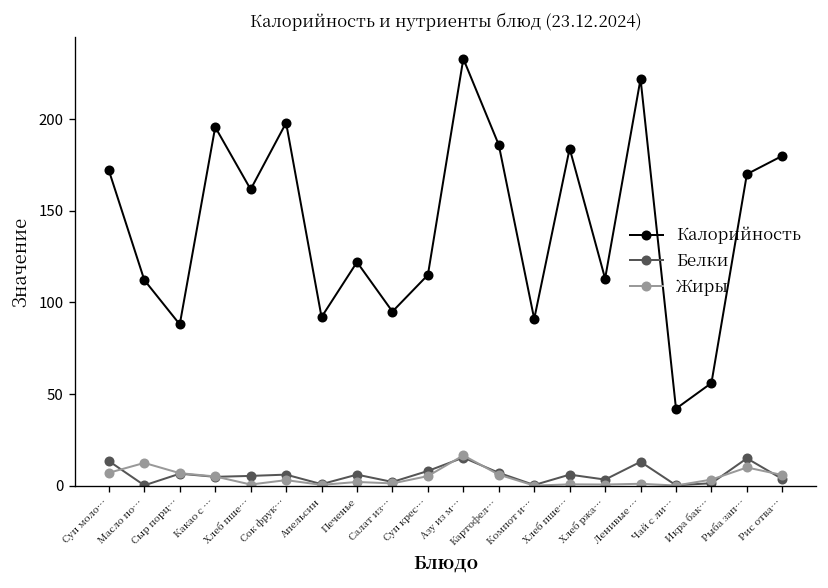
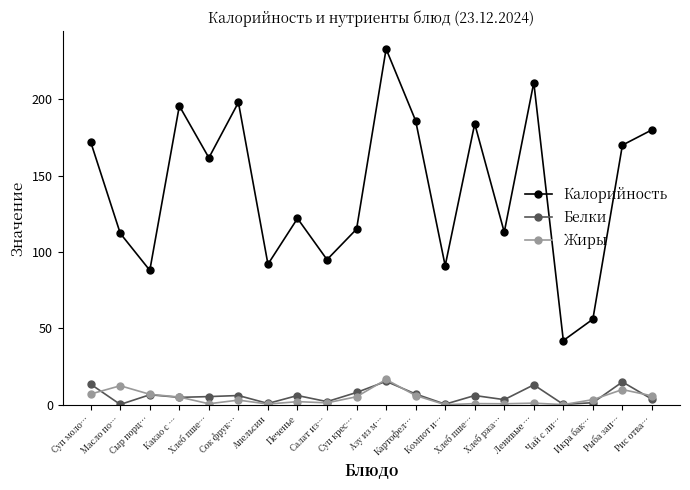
  {
    "Калорийность": {
      "Суп моло…": 172,
      "Масло по…": 112,
      "Сыр порц…": 88,
      "Какао с …": 196,
      "Сок фрук…": 198,
      "Апельсин": 92,
      "Печенье": 122,
      "Салат из…": 95,
      "Суп крес…": 115,
      "Азу из м…": 233,
      "Картофел…": 186,
      "Компот и…": 91,
      "Хлеб ржа…": 113,
-     "Ленивые …": 222,
+     "Ленивые …": 211,
      "Чай с ли…": 42,
      "Икра бак…": 56,
      "Рыба зап…": 170,
      "Рис отва…": 180
    },
    "Белки": {
      "Суп моло…": 13,
      "Масло по…": 0,
      "Сок фрук…": 6,
      "Печенье": 6,
      "Суп крес…": 8,
      "Хлеб ржа…": 3,
      "Ленивые …": 13,
      "Икра бак…": 1,
      "Рыба зап…": 15,
      "Рис отва…": 4
    },
    "Жиры": {
      "Суп моло…": 7,
      "Масло по…": 12,
      "Сок фрук…": 3,
      "Печенье": 2,
      "Суп крес…": 5,
      "Хлеб ржа…": 1,
      "Ленивые …": 1,
      "Икра бак…": 3,
      "Рыба зап…": 10,
      "Рис отва…": 6
    }
  }
